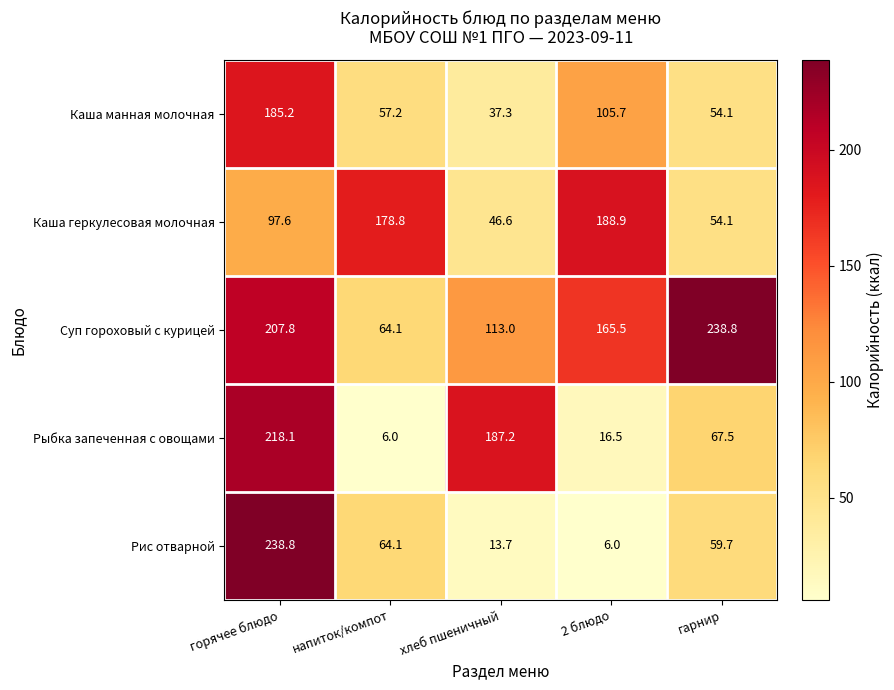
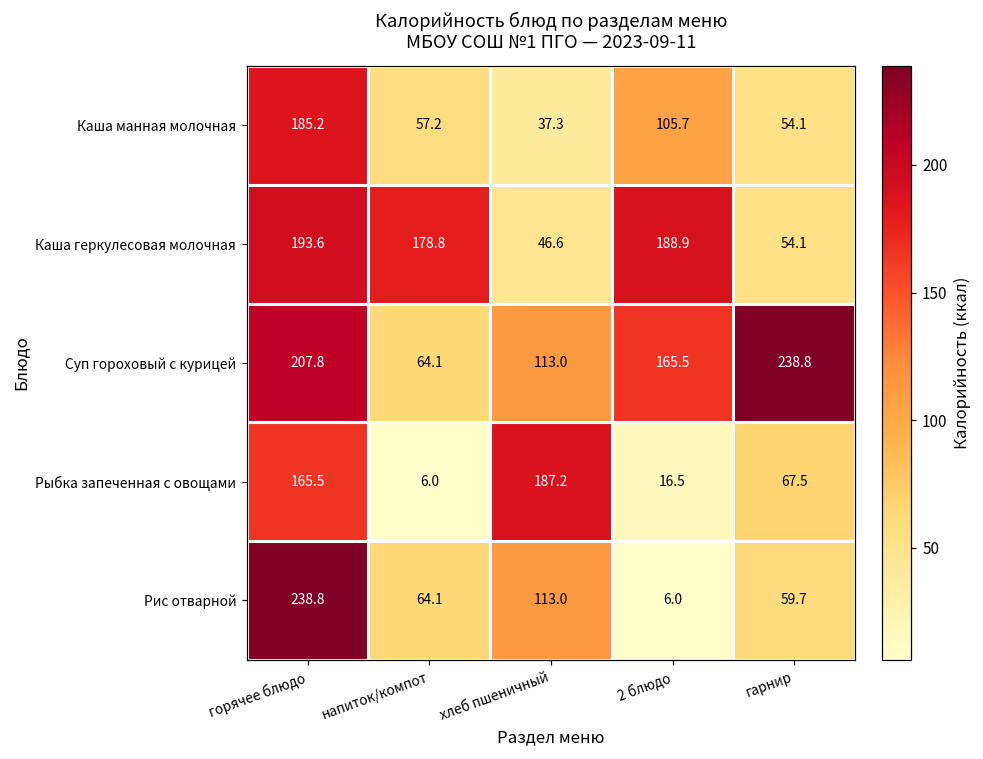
  {
    "Каша манная молочная": {
      "горячее блюдо": 185.2,
      "напиток/компот": 57.2,
      "хлеб пшеничный": 37.3,
      "2 блюдо": 105.7,
      "гарнир": 54.1
    },
    "Каша геркулесовая молочная": {
-     "горячее блюдо": 97.6,
+     "горячее блюдо": 193.6,
      "напиток/компот": 178.8,
      "хлеб пшеничный": 46.6,
      "2 блюдо": 188.9,
      "гарнир": 54.1
    },
    "Суп гороховый с курицей": {
      "горячее блюдо": 207.8,
      "напиток/компот": 64.1,
      "хлеб пшеничный": 113.0,
      "2 блюдо": 165.5,
      "гарнир": 238.8
    },
    "Рыбка запеченная с овощами": {
-     "горячее блюдо": 218.1,
+     "горячее блюдо": 165.5,
      "напиток/компот": 6.0,
      "хлеб пшеничный": 187.2,
      "2 блюдо": 16.5,
      "гарнир": 67.5
    },
    "Рис отварной": {
      "горячее блюдо": 238.8,
      "напиток/компот": 64.1,
-     "хлеб пшеничный": 13.7,
+     "хлеб пшеничный": 113.0,
      "2 блюдо": 6.0,
      "гарнир": 59.7
    }
  }
